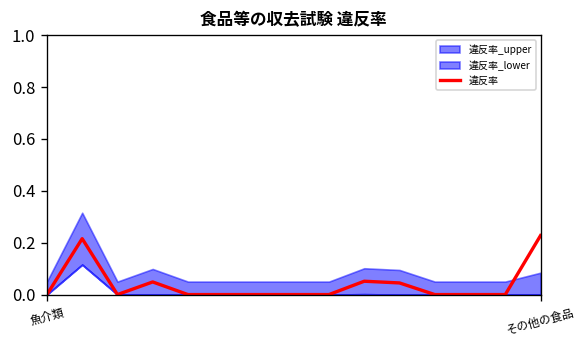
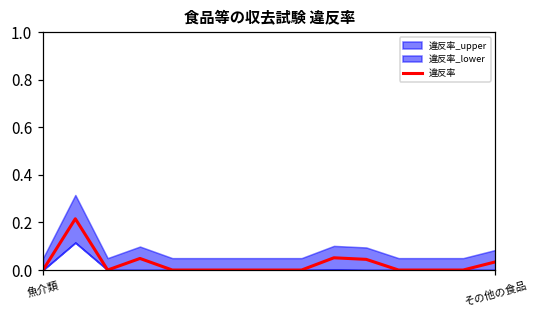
  {
    "違反率": {
-     "その他の食品": 0.23
+     "その他の食品": 0.03
    }
  }
